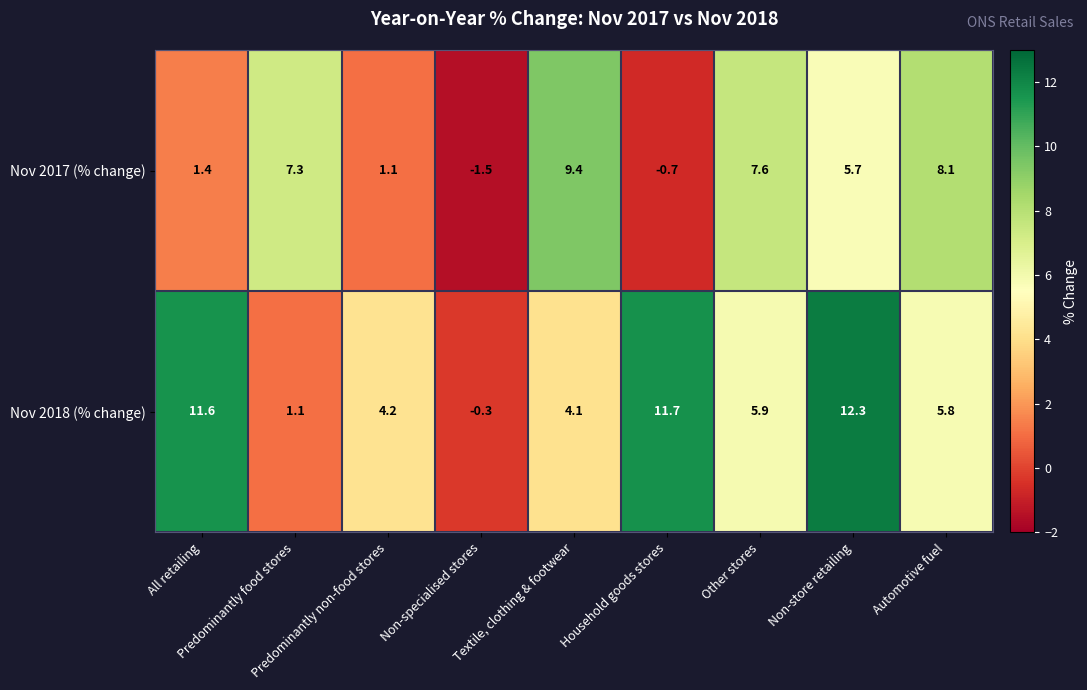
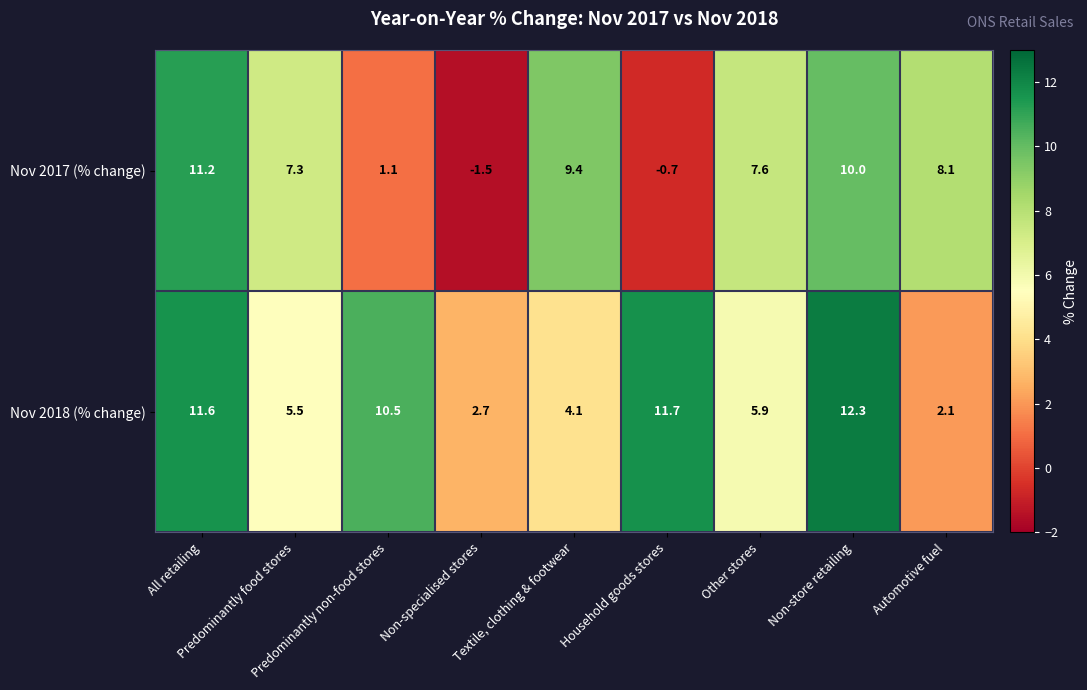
  {
    "Nov 2017 (% change)": {
-     "All retailing": 1.4,
+     "All retailing": 11.2,
      "Predominantly food stores": 7.3,
      "Predominantly non-food stores": 1.1,
      "Non-specialised stores": -1.5,
      "Textile, clothing & footwear": 9.4,
      "Household goods stores": -0.7,
      "Other stores": 7.6,
-     "Non-store retailing": 5.7,
+     "Non-store retailing": 10.0,
      "Automotive fuel": 8.1
    },
    "Nov 2018 (% change)": {
      "All retailing": 11.6,
-     "Predominantly food stores": 1.1,
-     "Predominantly non-food stores": 4.2,
-     "Non-specialised stores": -0.3,
+     "Predominantly food stores": 5.5,
+     "Predominantly non-food stores": 10.5,
+     "Non-specialised stores": 2.7,
      "Textile, clothing & footwear": 4.1,
      "Household goods stores": 11.7,
      "Other stores": 5.9,
      "Non-store retailing": 12.3,
-     "Automotive fuel": 5.8
+     "Automotive fuel": 2.1
    }
  }
